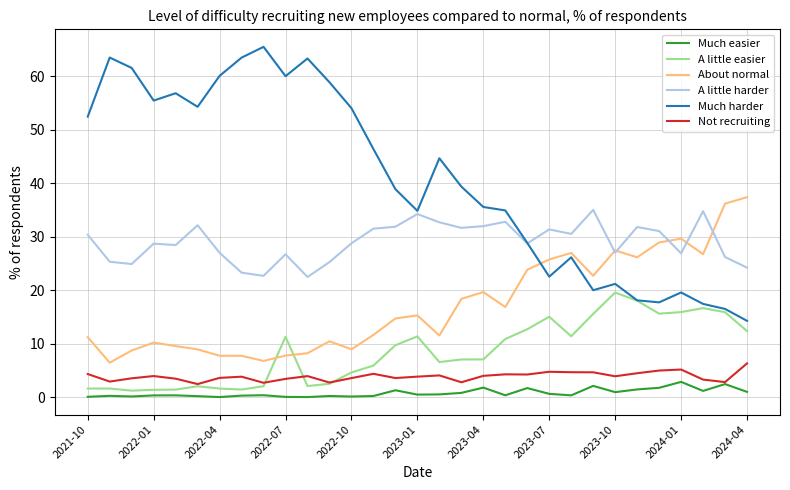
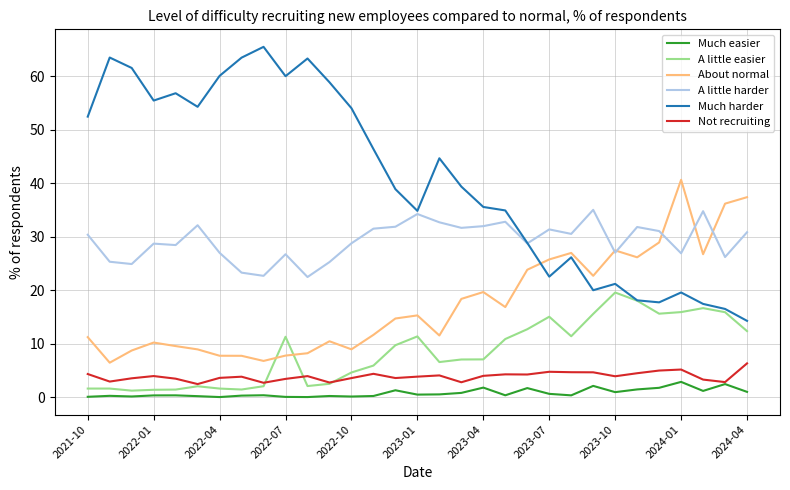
  {
    "Much easier": {
      "2021-10": 0,
      "2022-01": 0,
      "2022-04": 0,
      "2022-07": 0,
      "2022-10": 0,
      "2023-01": 0,
      "2023-04": 2,
      "2023-07": 1,
      "2023-10": 1,
      "2024-01": 3,
      "2024-04": 1
    },
    "A little easier": {
      "2021-10": 2,
      "2022-01": 1,
      "2022-04": 2,
      "2022-07": 11,
      "2022-10": 5,
      "2023-01": 11,
      "2023-04": 7,
      "2023-07": 15,
      "2023-10": 20,
      "2024-01": 16,
      "2024-04": 12
    },
    "About normal": {
      "2021-10": 11,
      "2022-01": 10,
      "2022-04": 8,
      "2022-07": 8,
      "2022-10": 9,
      "2023-01": 15,
      "2023-04": 20,
      "2023-07": 26,
-     "2024-01": 30,
+     "2024-01": 41,
      "2024-04": 37
    },
    "A little harder": {
      "2021-10": 30,
      "2022-01": 29,
      "2022-04": 27,
      "2022-07": 27,
      "2022-10": 29,
      "2023-01": 34,
      "2023-04": 32,
      "2023-07": 31,
      "2024-01": 27,
-     "2024-04": 24
+     "2024-04": 31
    },
    "Much harder": {
      "2021-10": 52,
      "2022-01": 55,
      "2022-04": 60,
      "2022-07": 60,
      "2022-10": 54,
      "2023-01": 35,
      "2023-04": 36,
      "2023-07": 23,
      "2023-10": 21,
      "2024-01": 20,
      "2024-04": 14
    },
    "Not recruiting": {
      "2021-10": 4,
      "2022-01": 4,
      "2022-04": 4,
      "2022-07": 3,
      "2022-10": 4,
      "2023-01": 4,
      "2023-04": 4,
      "2023-07": 5,
      "2023-10": 4,
      "2024-01": 5,
      "2024-04": 6
    }
  }
